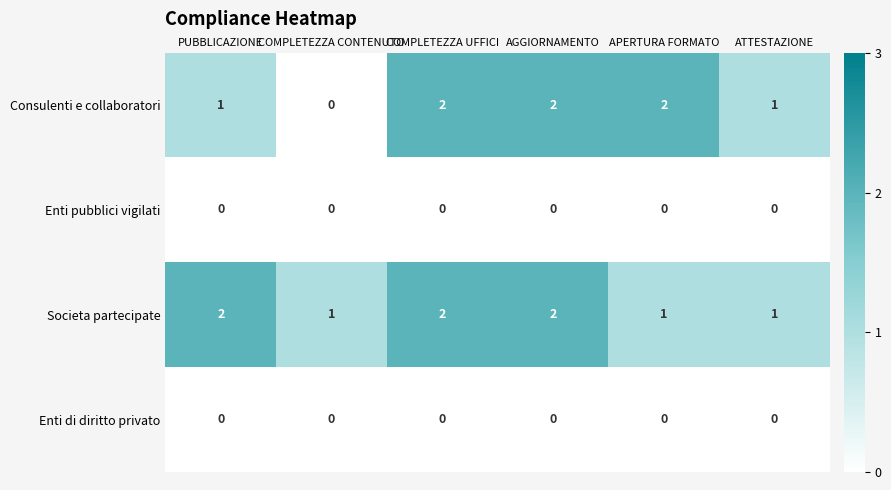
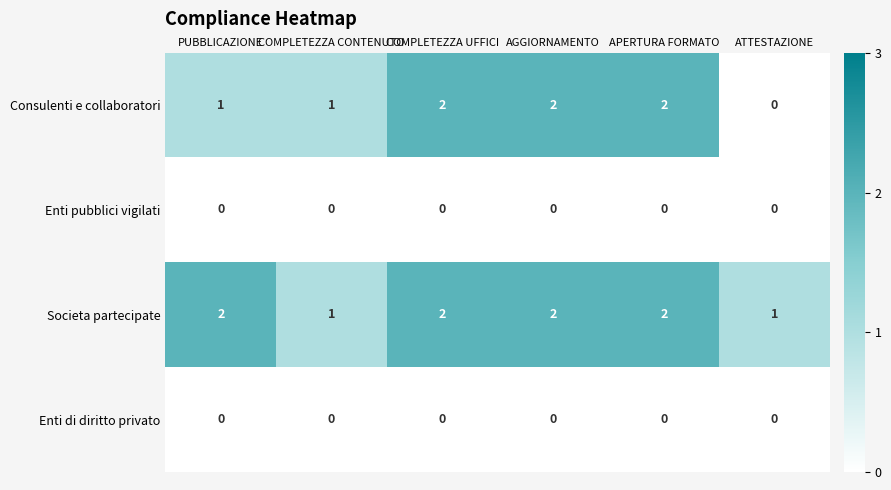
  {
    "Consulenti e collaboratori": {
      "PUBBLICAZIONE": 1,
-     "COMPLETEZZA CONTENUTO": 0,
+     "COMPLETEZZA CONTENUTO": 1,
      "AGGIORNAMENTO": 2,
      "APERTURA FORMATO": 2,
-     "ATTESTAZIONE": 1
+     "ATTESTAZIONE": 0
    },
    "Enti pubblici vigilati": {
      "PUBBLICAZIONE": 0,
      "COMPLETEZZA CONTENUTO": 0,
      "AGGIORNAMENTO": 0,
      "APERTURA FORMATO": 0,
      "ATTESTAZIONE": 0
    },
    "Societa partecipate": {
      "PUBBLICAZIONE": 2,
      "COMPLETEZZA CONTENUTO": 1,
      "AGGIORNAMENTO": 2,
-     "APERTURA FORMATO": 1,
+     "APERTURA FORMATO": 2,
      "ATTESTAZIONE": 1
    },
    "Enti di diritto privato": {
      "PUBBLICAZIONE": 0,
      "COMPLETEZZA CONTENUTO": 0,
      "AGGIORNAMENTO": 0,
      "APERTURA FORMATO": 0,
      "ATTESTAZIONE": 0
    }
  }
